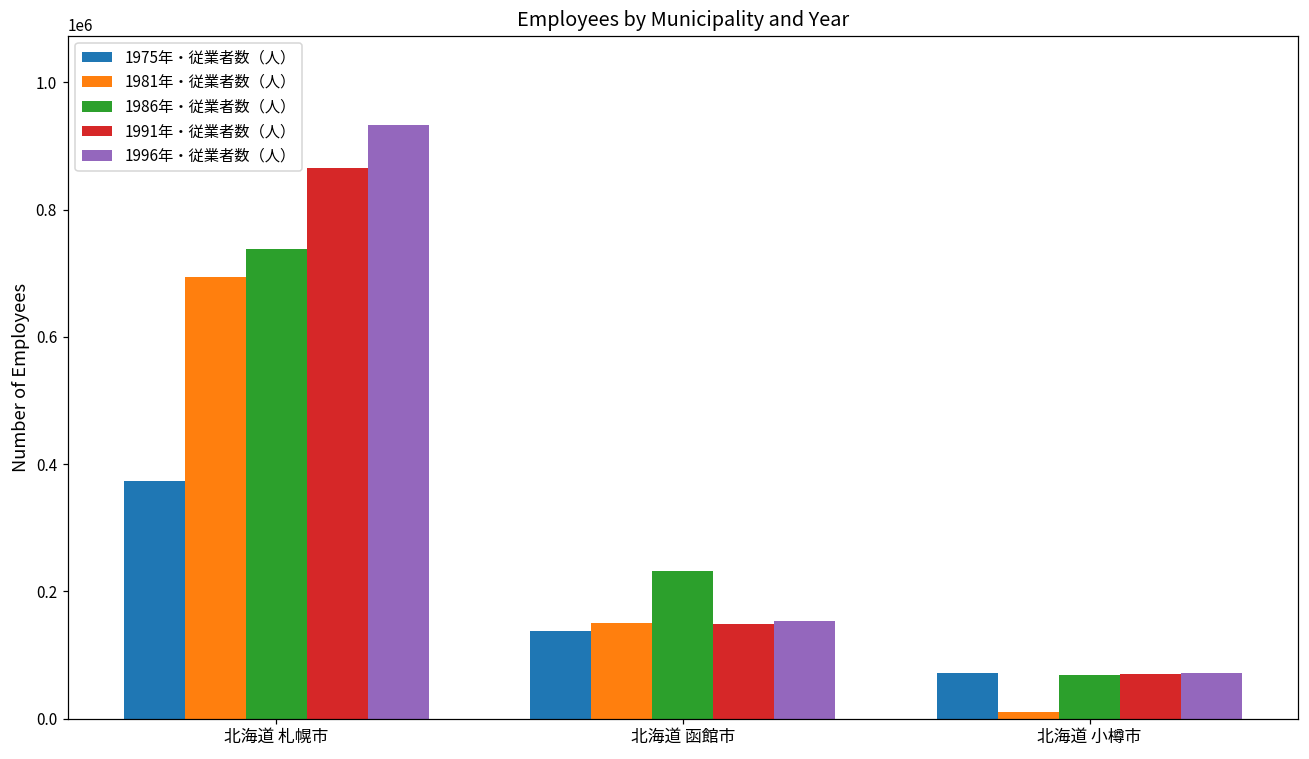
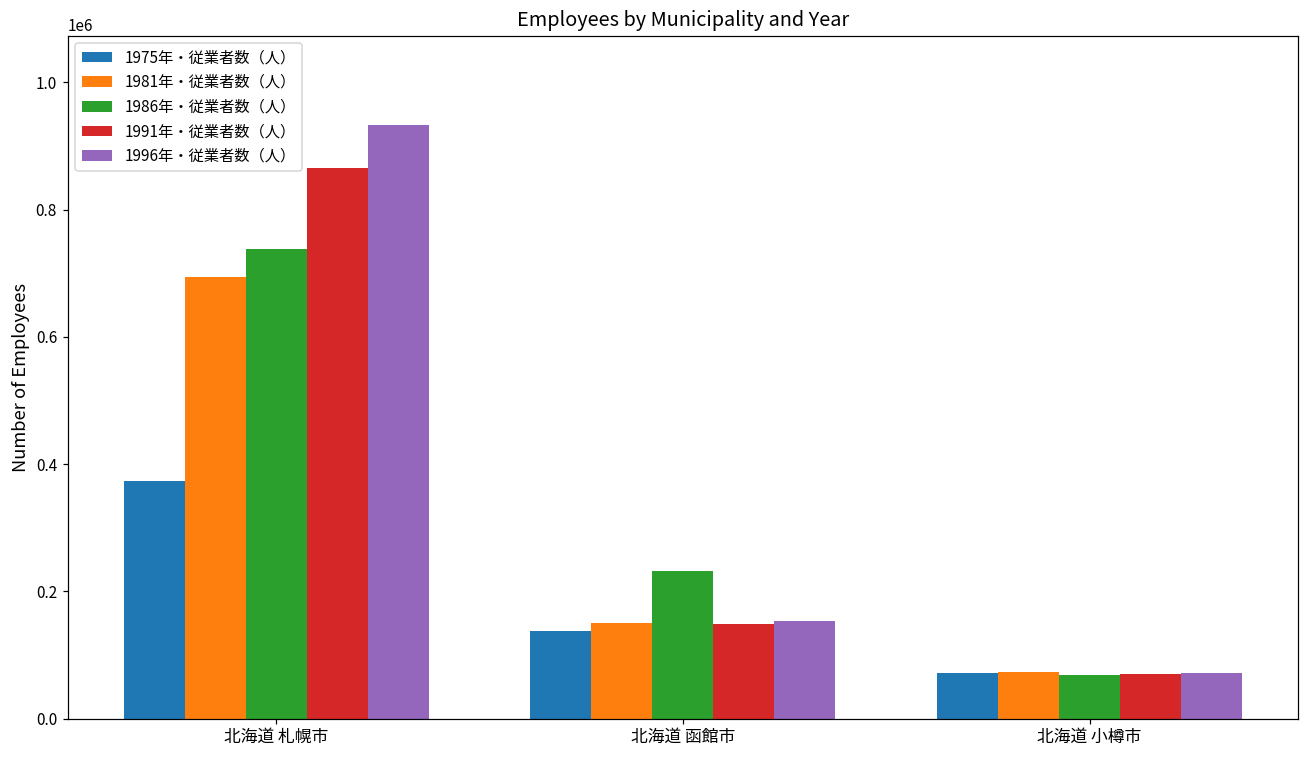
  {
    "1975年・従業者数（人）": {
      "北海道 札幌市": 370000,
      "北海道 函館市": 140000,
      "北海道 小樽市": 70000
    },
    "1981年・従業者数（人）": {
      "北海道 札幌市": 690000,
      "北海道 函館市": 150000,
-     "北海道 小樽市": 10000
+     "北海道 小樽市": 70000
    },
    "1986年・従業者数（人）": {
      "北海道 札幌市": 740000,
      "北海道 函館市": 230000,
      "北海道 小樽市": 70000
    },
    "1991年・従業者数（人）": {
      "北海道 札幌市": 860000,
      "北海道 函館市": 150000,
      "北海道 小樽市": 70000
    },
    "1996年・従業者数（人）": {
      "北海道 札幌市": 930000,
      "北海道 函館市": 150000,
      "北海道 小樽市": 70000
    }
  }
